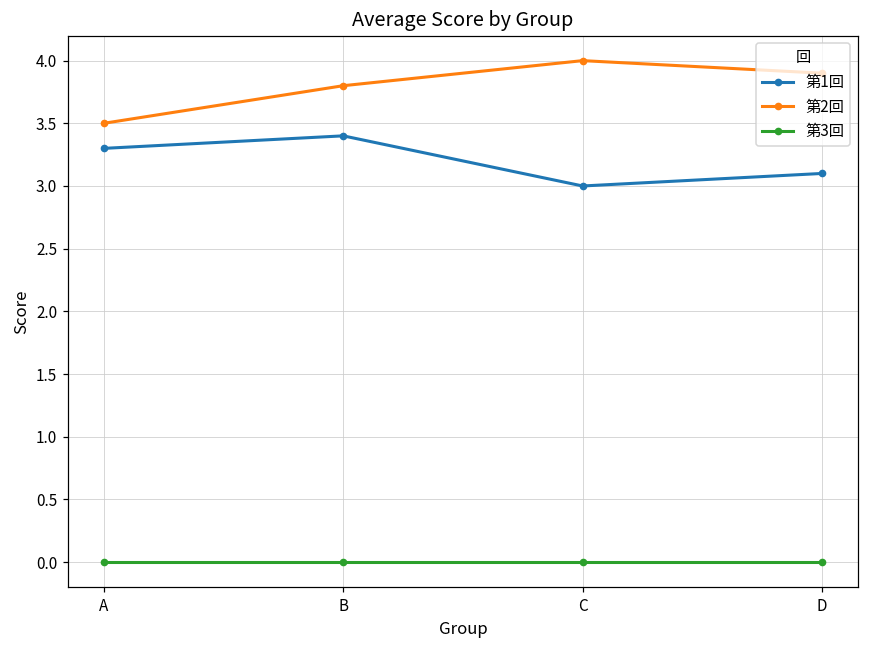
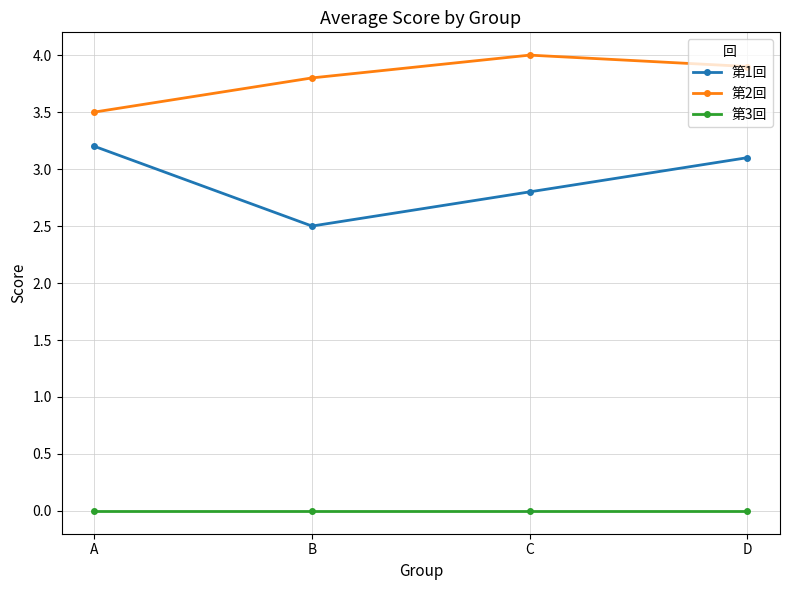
  {
    "第1回": {
-     "A": 3.3,
-     "B": 3.4,
-     "C": 3.0,
+     "A": 3.2,
+     "B": 2.5,
+     "C": 2.8,
      "D": 3.1
    },
    "第2回": {
      "A": 3.5,
      "B": 3.8,
      "C": 4.0
    },
    "第3回": {
      "A": 0.0,
      "B": 0.0,
      "C": 0.0,
      "D": 0.0
    }
  }
